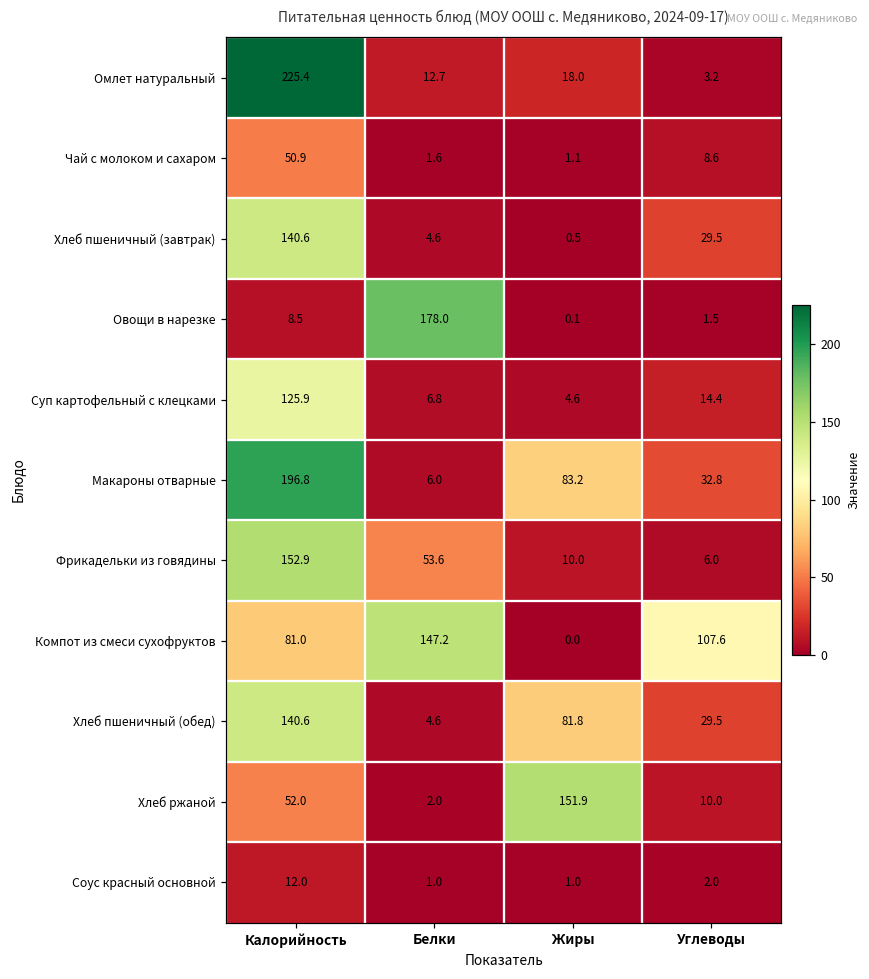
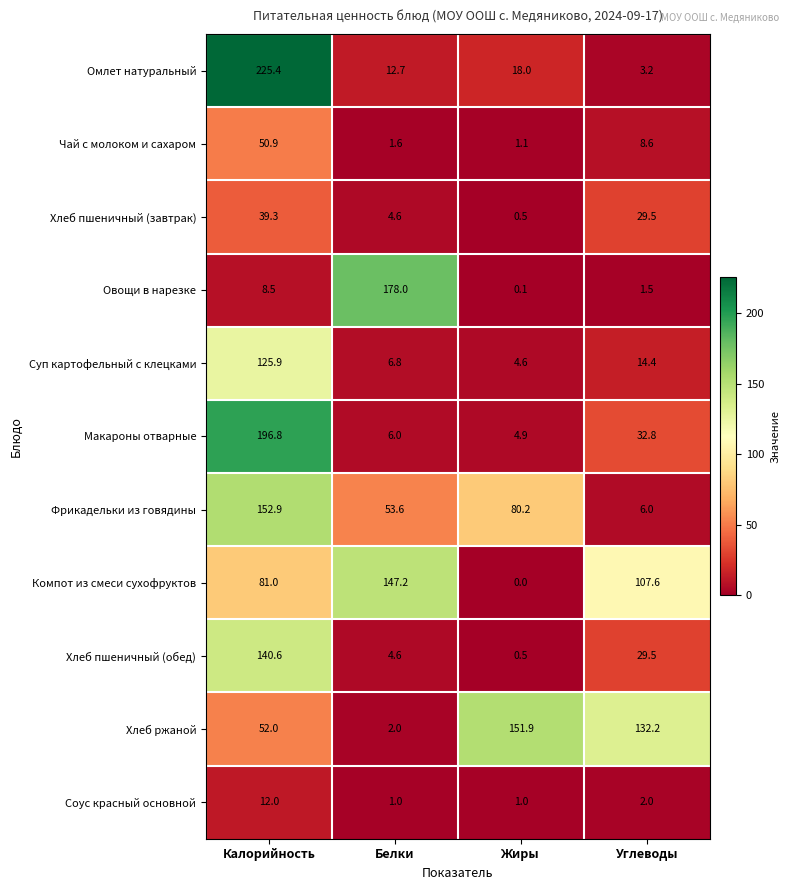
  {
    "Омлет натуральный": {
      "Калорийность": 225.4,
      "Белки": 12.7,
      "Жиры": 18.0,
      "Углеводы": 3.2
    },
    "Чай с молоком и сахаром": {
      "Калорийность": 50.9,
      "Белки": 1.6,
      "Жиры": 1.1,
      "Углеводы": 8.6
    },
    "Хлеб пшеничный (завтрак)": {
-     "Калорийность": 140.6,
+     "Калорийность": 39.3,
      "Белки": 4.6,
      "Жиры": 0.5,
      "Углеводы": 29.5
    },
    "Овощи в нарезке": {
      "Калорийность": 8.5,
      "Белки": 178.0,
      "Жиры": 0.1,
      "Углеводы": 1.5
    },
    "Суп картофельный с клецками": {
      "Калорийность": 125.9,
      "Белки": 6.8,
      "Жиры": 4.6,
      "Углеводы": 14.4
    },
    "Макароны отварные": {
      "Калорийность": 196.8,
      "Белки": 6.0,
-     "Жиры": 83.2,
+     "Жиры": 4.9,
      "Углеводы": 32.8
    },
    "Фрикадельки из говядины": {
      "Калорийность": 152.9,
      "Белки": 53.6,
-     "Жиры": 10.0,
+     "Жиры": 80.2,
      "Углеводы": 6.0
    },
    "Компот из смеси сухофруктов": {
      "Калорийность": 81.0,
      "Белки": 147.2,
      "Жиры": 0.0,
      "Углеводы": 107.6
    },
    "Хлеб пшеничный (обед)": {
      "Калорийность": 140.6,
      "Белки": 4.6,
-     "Жиры": 81.8,
+     "Жиры": 0.5,
      "Углеводы": 29.5
    },
    "Хлеб ржаной": {
      "Калорийность": 52.0,
      "Белки": 2.0,
      "Жиры": 151.9,
-     "Углеводы": 10.0
+     "Углеводы": 132.2
    },
    "Соус красный основной": {
      "Калорийность": 12.0,
      "Белки": 1.0,
      "Жиры": 1.0,
      "Углеводы": 2.0
    }
  }
